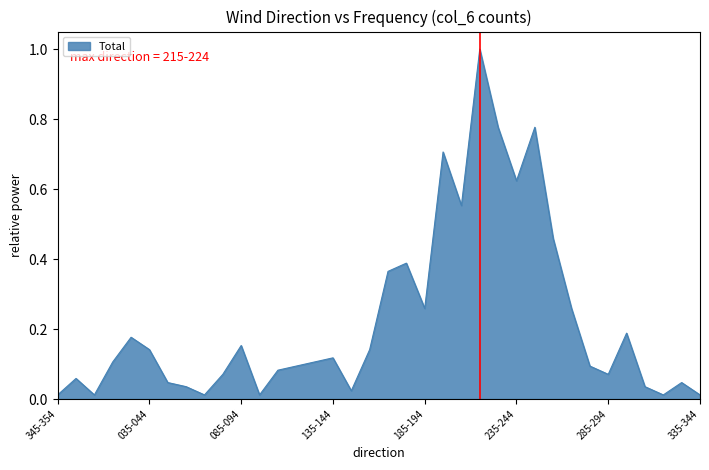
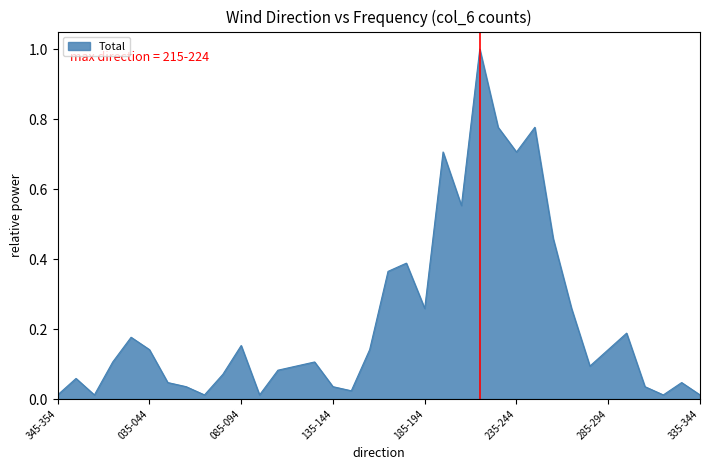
  {
    "345-354": 0.01,
    "035-044": 0.14,
    "085-094": 0.15,
-   "135-144": 0.12,
+   "135-144": 0.04,
    "185-194": 0.26,
-   "235-244": 0.62,
-   "285-294": 0.07,
+   "235-244": 0.71,
+   "285-294": 0.14,
    "335-344": 0.01
  }
